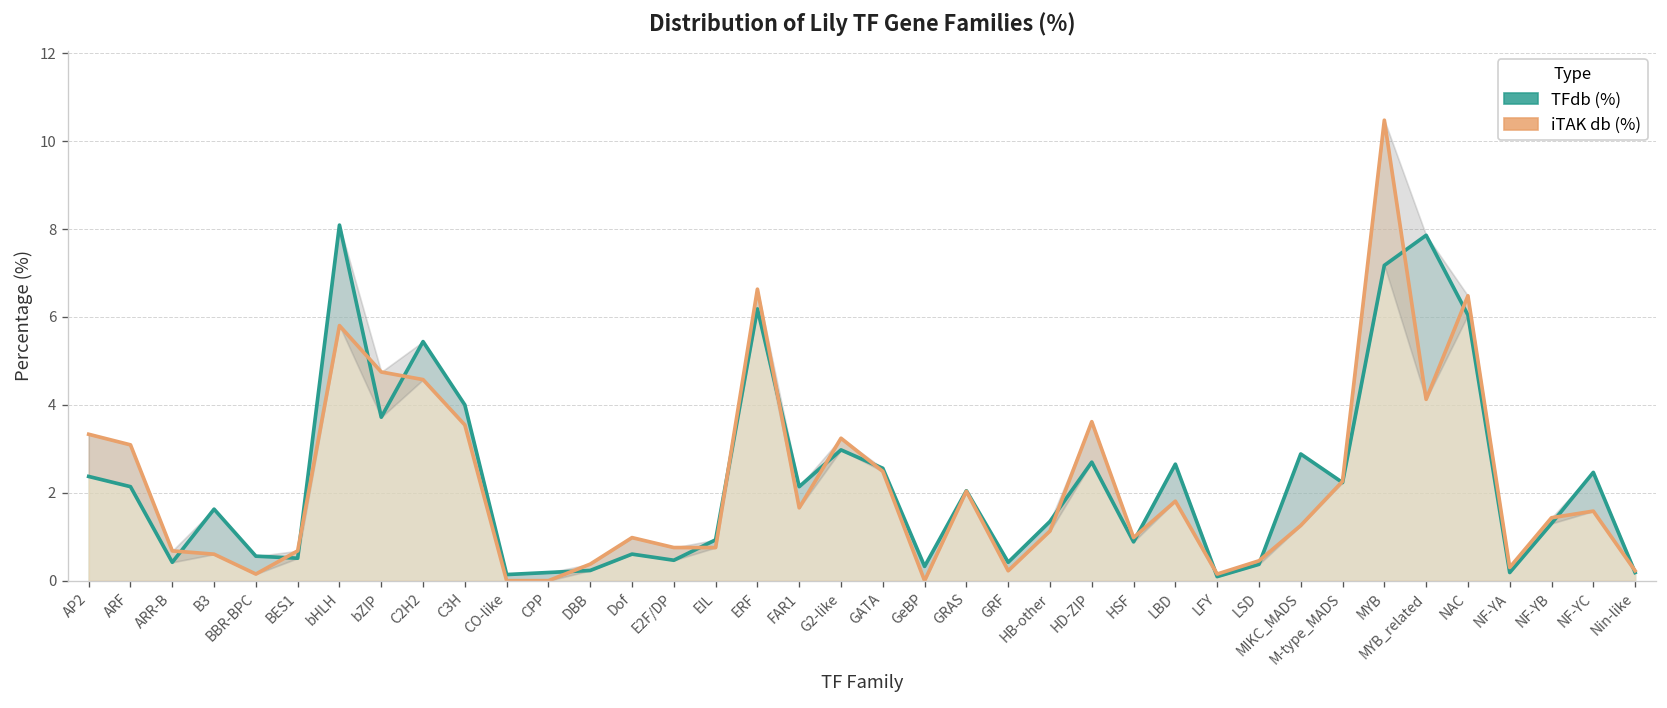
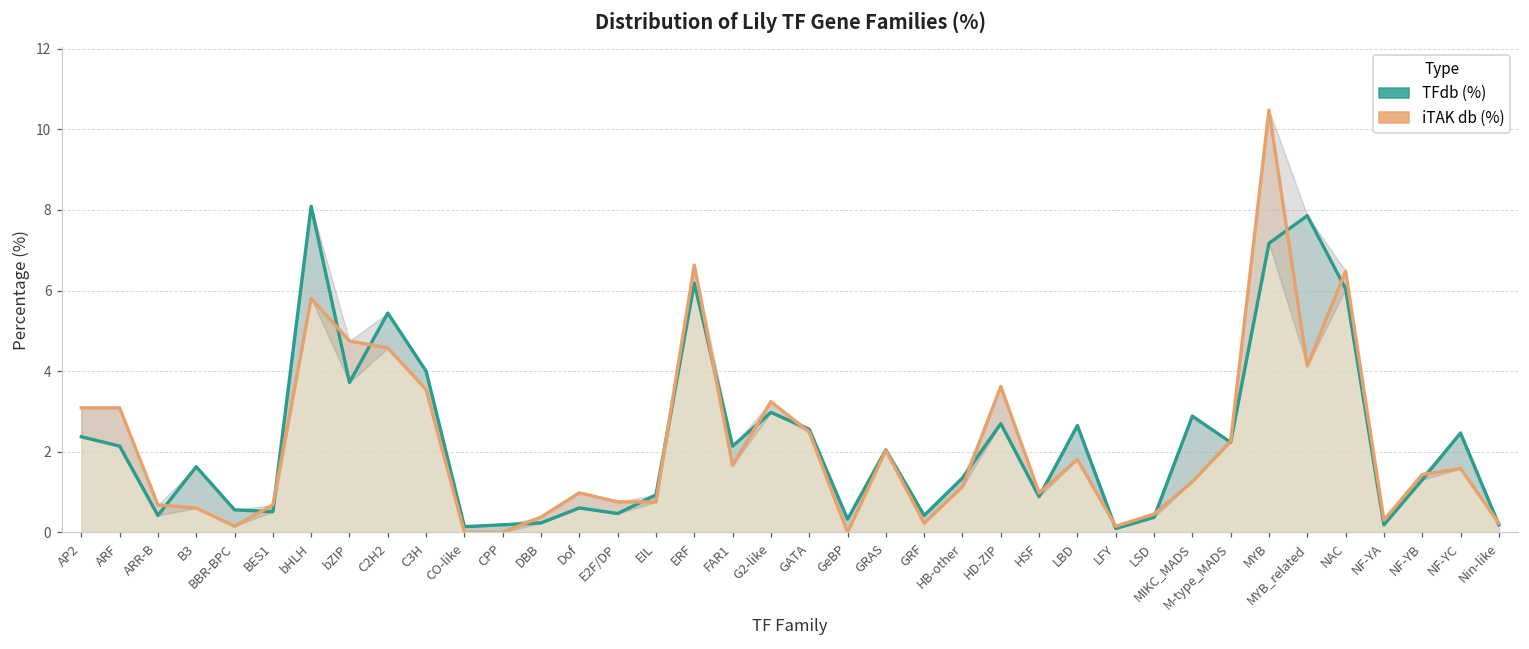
  {
    "TFdb (%)": {
      "AP2": 2.4,
      "ARF": 2.1,
      "ARR-B": 0.4,
      "BES1": 0.5,
      "bZIP": 3.7,
      "DBB": 0.2,
      "Dof": 0.6,
      "E2F/DP": 0.5,
      "ERF": 6.2,
      "G2-like": 3.0,
      "HD-ZIP": 2.7,
      "HSF": 0.9,
      "LSD": 0.4,
      "MYB": 7.2,
      "NAC": 6.0,
      "NF-YA": 0.2,
      "NF-YB": 1.3
    },
    "iTAK db (%)": {
-     "AP2": 3.3,
+     "AP2": 3.1,
      "B3": 0.6,
      "BBR-BPC": 0.2,
      "bHLH": 5.8,
      "C2H2": 4.6,
      "C3H": 3.5,
      "CO-like": 0.0,
      "CPP": 0.0,
      "EIL": 0.8,
      "FAR1": 1.7,
      "GATA": 2.5,
      "GeBP": 0.0,
      "GRF": 0.2,
      "HB-other": 1.1,
      "LBD": 1.8,
      "MIKC_MADS": 1.3,
      "MYB_related": 4.1,
      "NF-YC": 1.6
    }
  }
